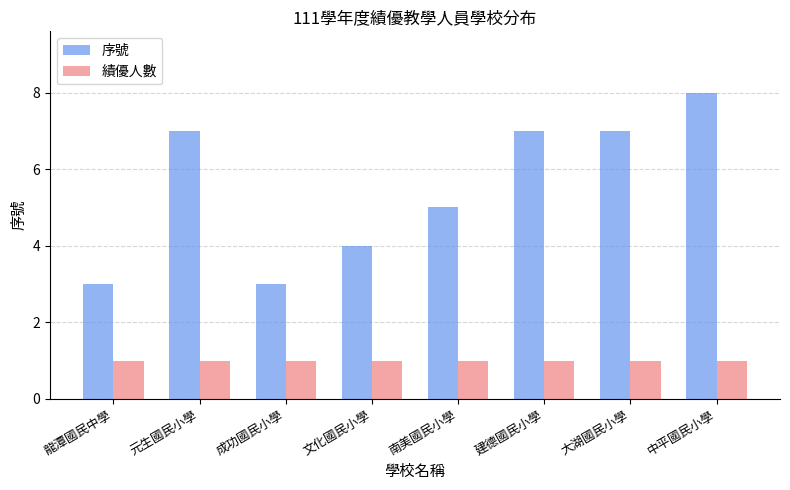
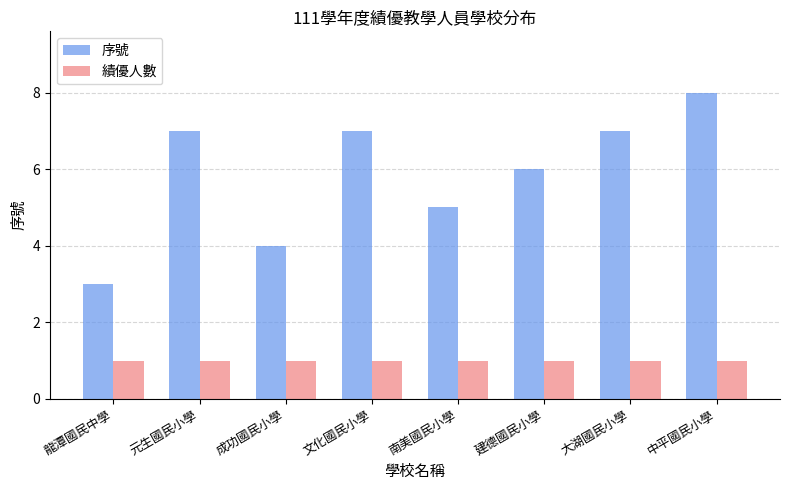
  {
    "序號": {
      "龍潭國民中學": 3,
      "元生國民小學": 7,
-     "成功國民小學": 3,
-     "文化國民小學": 4,
+     "成功國民小學": 4,
+     "文化國民小學": 7,
      "南美國民小學": 5,
-     "建德國民小學": 7,
+     "建德國民小學": 6,
      "大湖國民小學": 7,
      "中平國民小學": 8
    },
    "績優人數": {
      "龍潭國民中學": 1,
      "元生國民小學": 1,
      "成功國民小學": 1,
      "文化國民小學": 1,
      "南美國民小學": 1,
      "建德國民小學": 1,
      "大湖國民小學": 1,
      "中平國民小學": 1
    }
  }
